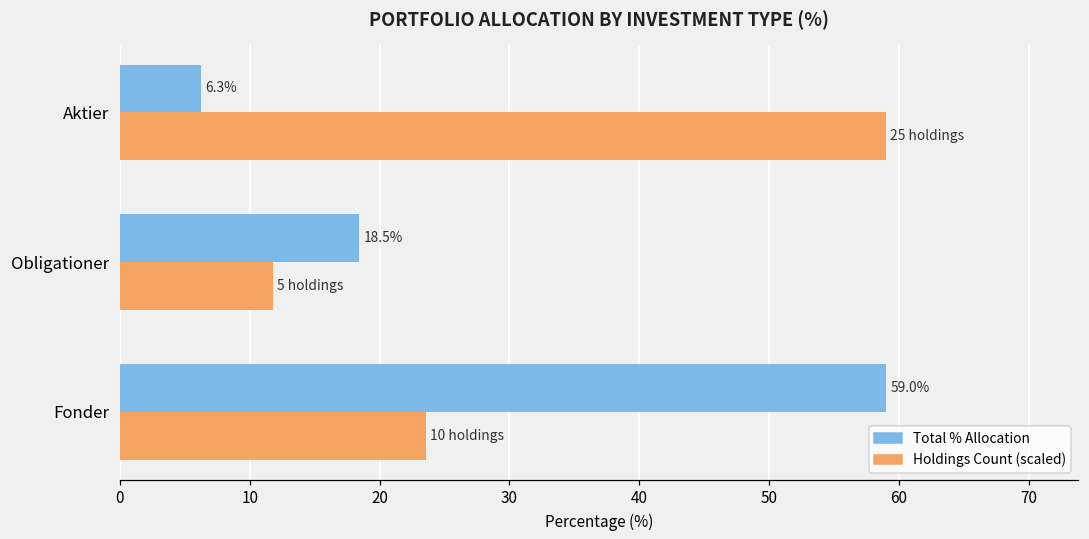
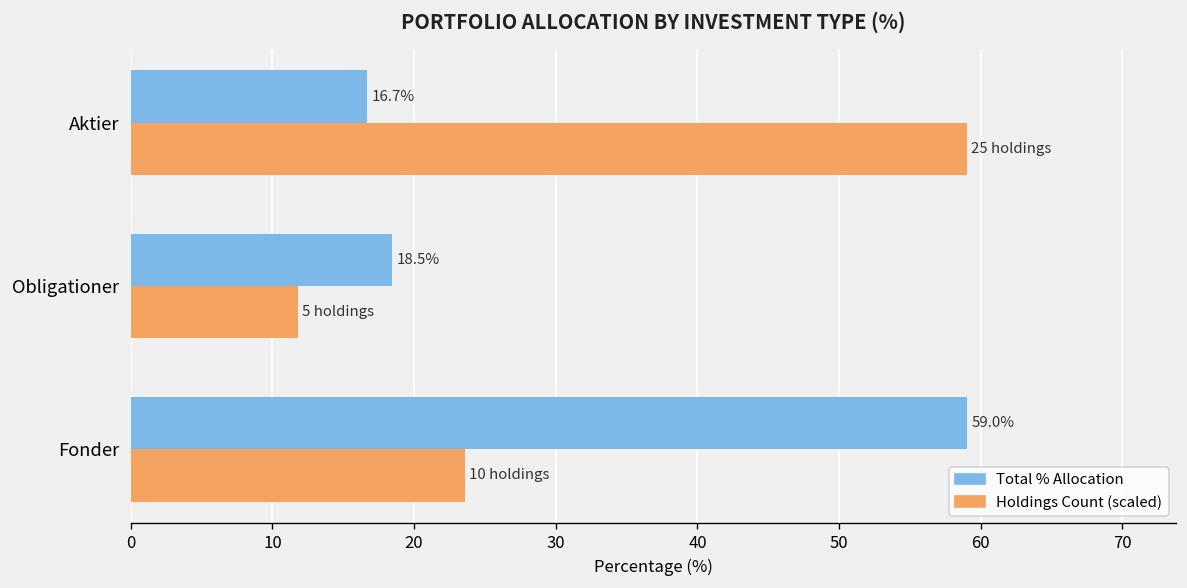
  {
    "Total % Allocation": {
-     "Aktier": "6.3%",
+     "Aktier": "16.7%",
      "Obligationer": "18.5%",
      "Fonder": "59.0%"
    }
  }
